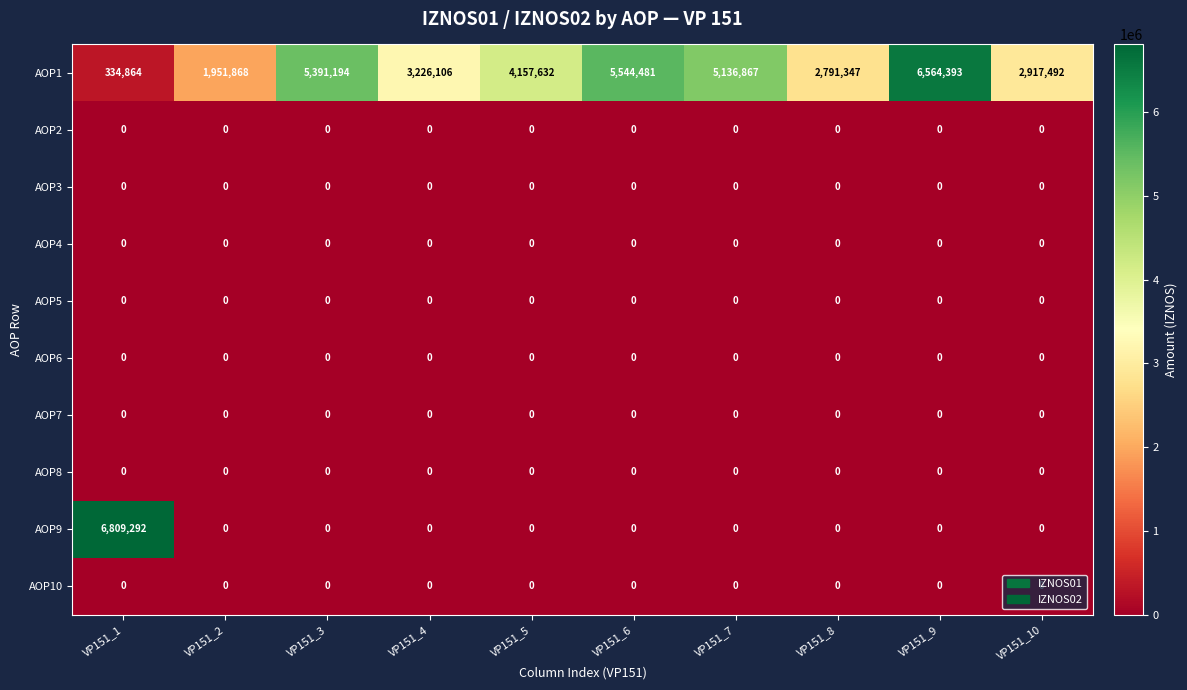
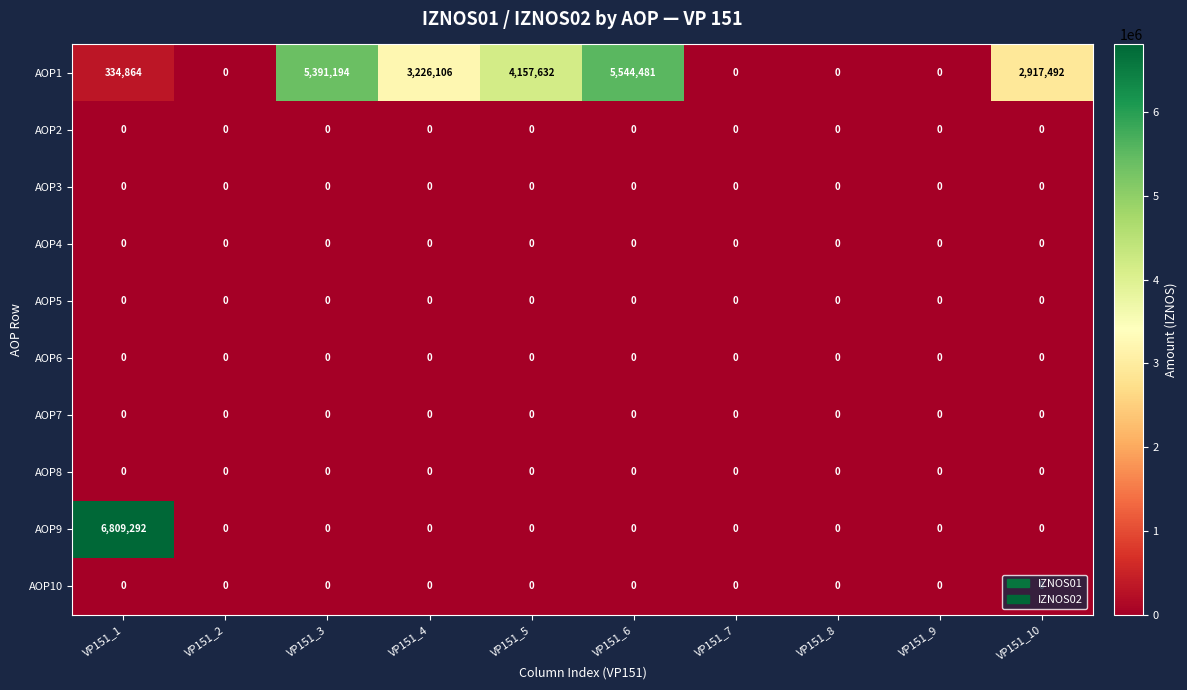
  {
    "AOP1": {
      "VP151_1": "334,864",
-     "VP151_2": "1,951,868",
+     "VP151_2": "0",
      "VP151_3": "5,391,194",
      "VP151_4": "3,226,106",
      "VP151_5": "4,157,632",
      "VP151_6": "5,544,481",
-     "VP151_7": "5,136,867",
-     "VP151_8": "2,791,347",
-     "VP151_9": "6,564,393",
+     "VP151_7": "0",
+     "VP151_8": "0",
+     "VP151_9": "0",
      "VP151_10": "2,917,492"
    },
    "AOP2": {
      "VP151_1": "0",
      "VP151_2": "0",
      "VP151_3": "0",
      "VP151_4": "0",
      "VP151_5": "0",
      "VP151_6": "0",
      "VP151_7": "0",
      "VP151_8": "0",
      "VP151_9": "0",
      "VP151_10": "0"
    },
    "AOP3": {
      "VP151_1": "0",
      "VP151_2": "0",
      "VP151_3": "0",
      "VP151_4": "0",
      "VP151_5": "0",
      "VP151_6": "0",
      "VP151_7": "0",
      "VP151_8": "0",
      "VP151_9": "0",
      "VP151_10": "0"
    },
    "AOP4": {
      "VP151_1": "0",
      "VP151_2": "0",
      "VP151_3": "0",
      "VP151_4": "0",
      "VP151_5": "0",
      "VP151_6": "0",
      "VP151_7": "0",
      "VP151_8": "0",
      "VP151_9": "0",
      "VP151_10": "0"
    },
    "AOP5": {
      "VP151_1": "0",
      "VP151_2": "0",
      "VP151_3": "0",
      "VP151_4": "0",
      "VP151_5": "0",
      "VP151_6": "0",
      "VP151_7": "0",
      "VP151_8": "0",
      "VP151_9": "0",
      "VP151_10": "0"
    },
    "AOP6": {
      "VP151_1": "0",
      "VP151_2": "0",
      "VP151_3": "0",
      "VP151_4": "0",
      "VP151_5": "0",
      "VP151_6": "0",
      "VP151_7": "0",
      "VP151_8": "0",
      "VP151_9": "0",
      "VP151_10": "0"
    },
    "AOP7": {
      "VP151_1": "0",
      "VP151_2": "0",
      "VP151_3": "0",
      "VP151_4": "0",
      "VP151_5": "0",
      "VP151_6": "0",
      "VP151_7": "0",
      "VP151_8": "0",
      "VP151_9": "0",
      "VP151_10": "0"
    },
    "AOP8": {
      "VP151_1": "0",
      "VP151_2": "0",
      "VP151_3": "0",
      "VP151_4": "0",
      "VP151_5": "0",
      "VP151_6": "0",
      "VP151_7": "0",
      "VP151_8": "0",
      "VP151_9": "0",
      "VP151_10": "0"
    },
    "AOP9": {
      "VP151_1": "6,809,292",
      "VP151_2": "0",
      "VP151_3": "0",
      "VP151_4": "0",
      "VP151_5": "0",
      "VP151_6": "0",
      "VP151_7": "0",
      "VP151_8": "0",
      "VP151_9": "0",
      "VP151_10": "0"
    },
    "AOP10": {
      "VP151_1": "0",
      "VP151_2": "0",
      "VP151_3": "0",
      "VP151_4": "0",
      "VP151_5": "0",
      "VP151_6": "0",
      "VP151_7": "0",
      "VP151_8": "0",
      "VP151_9": "0"
    }
  }
